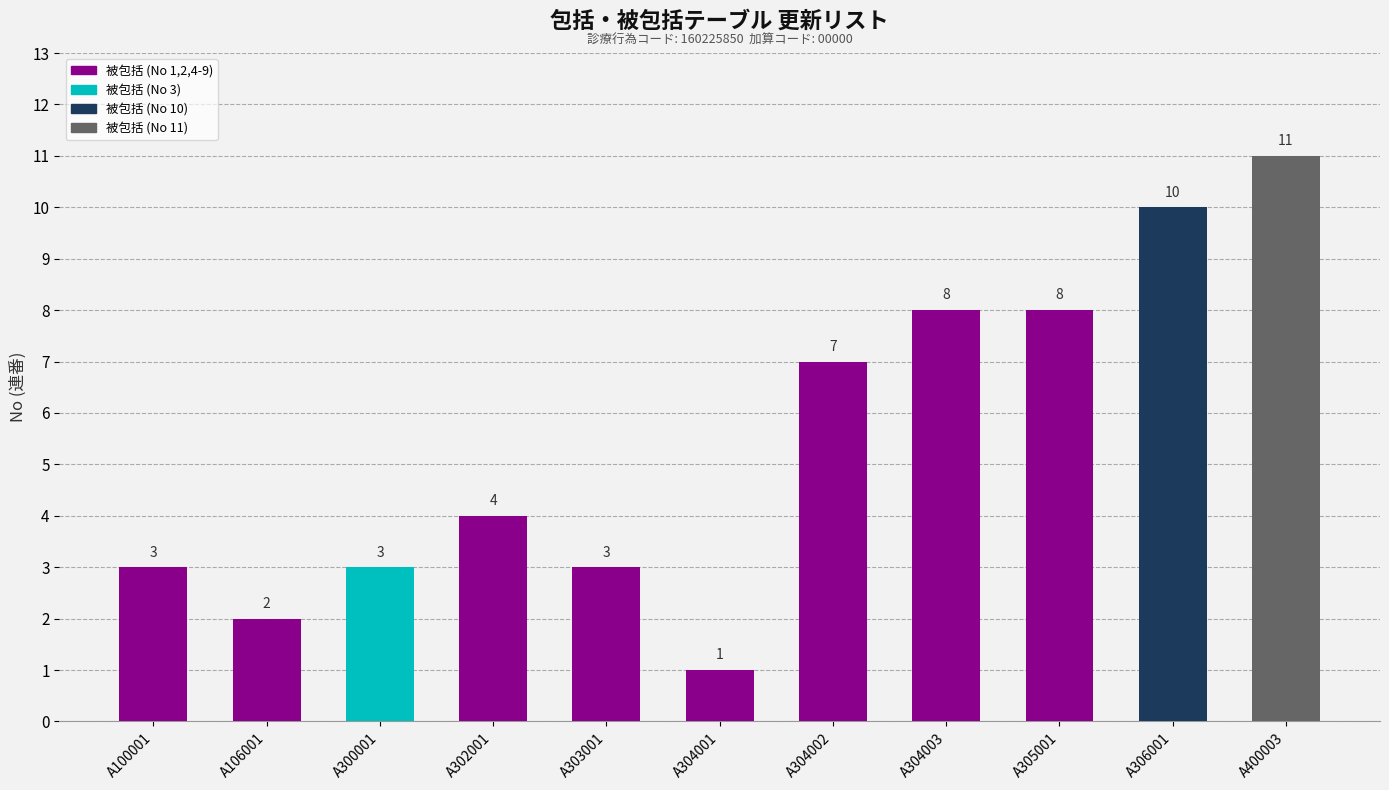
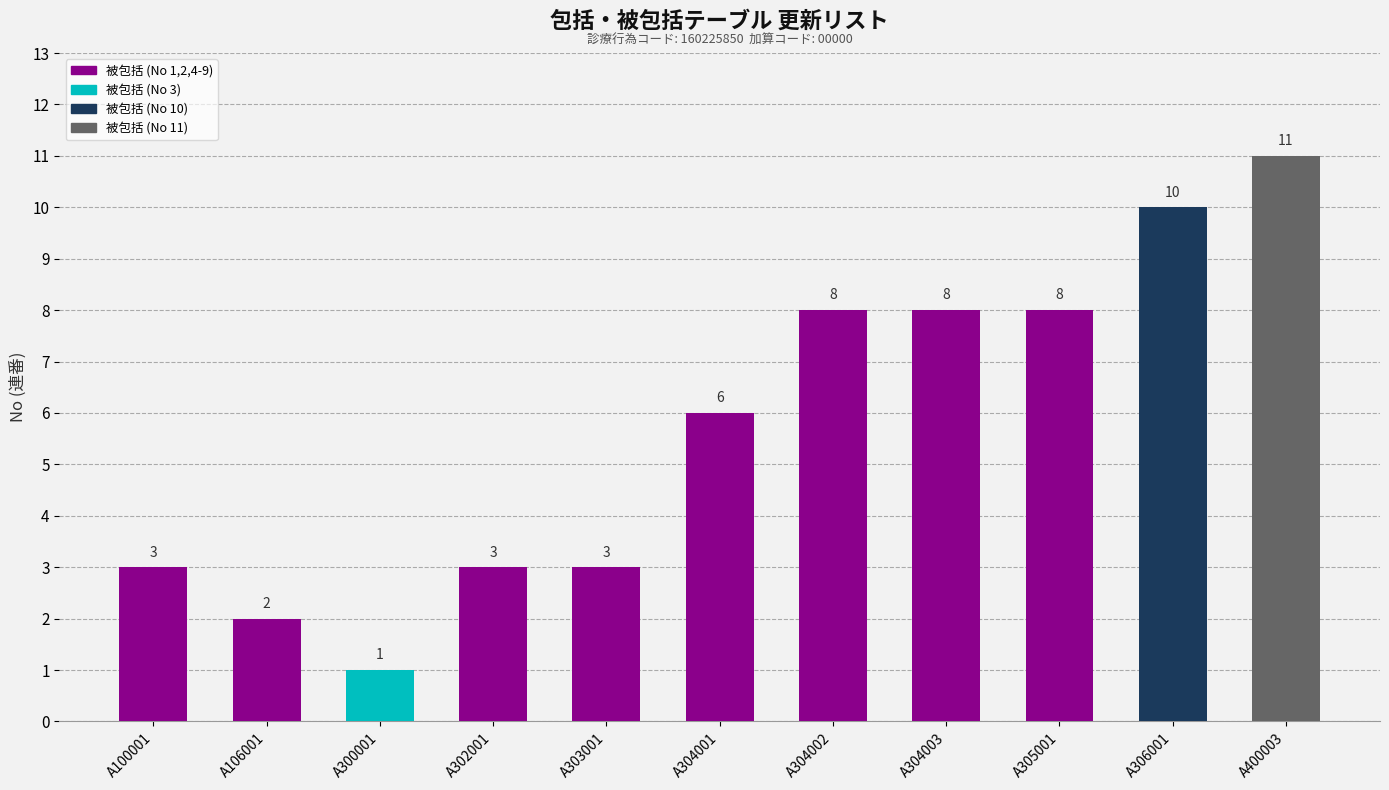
  {
    "A100001": 3,
    "A106001": 2,
-   "A300001": 3,
-   "A302001": 4,
+   "A300001": 1,
+   "A302001": 3,
    "A303001": 3,
-   "A304001": 1,
-   "A304002": 7,
+   "A304001": 6,
+   "A304002": 8,
    "A304003": 8,
    "A305001": 8,
    "A306001": 10,
    "A400003": 11
  }
